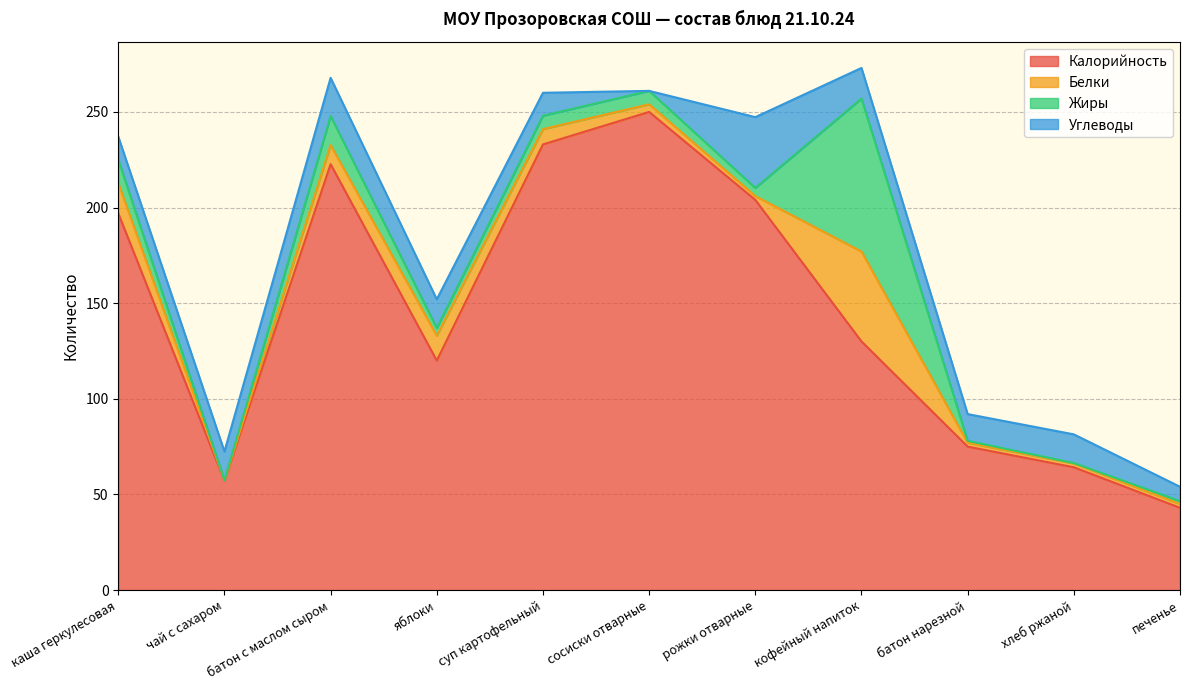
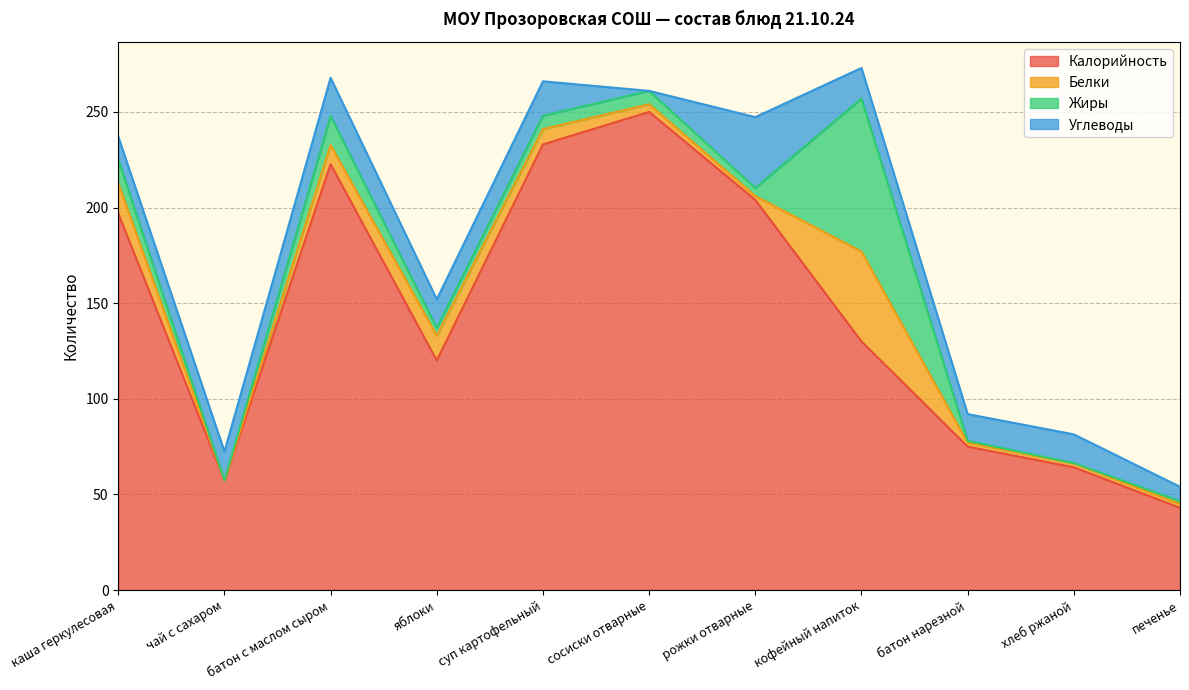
  {
    "Калорийность": {
      "каша геркулесовая": 197,
      "батон с маслом сыром": 223,
      "яблоки": 120,
      "суп картофельный": 233,
      "сосиски отварные": 250,
      "рожки отварные": 204,
      "кофейный напиток": 130,
      "батон нарезной": 75,
      "хлеб ржаной": 64,
      "печенье": 43
    },
    "Белки": {
      "каша геркулесовая": 16,
      "батон с маслом сыром": 10,
      "яблоки": 13,
      "суп картофельный": 8,
      "сосиски отварные": 4,
      "рожки отварные": 2,
      "кофейный напиток": 47,
      "печенье": 2
    },
    "Жиры": {
      "каша геркулесовая": 12,
      "батон с маслом сыром": 15,
      "яблоки": 4,
      "суп картофельный": 7,
      "рожки отварные": 4,
      "кофейный напиток": 80,
      "печенье": 2
    },
    "Углеводы": {
      "каша геркулесовая": 12,
      "чай с сахаром": 15,
      "батон с маслом сыром": 20,
      "яблоки": 15,
-     "суп картофельный": 12,
+     "суп картофельный": 18,
      "рожки отварные": 37,
      "кофейный напиток": 16,
      "батон нарезной": 14,
      "хлеб ржаной": 15,
      "печенье": 8
    }
  }
